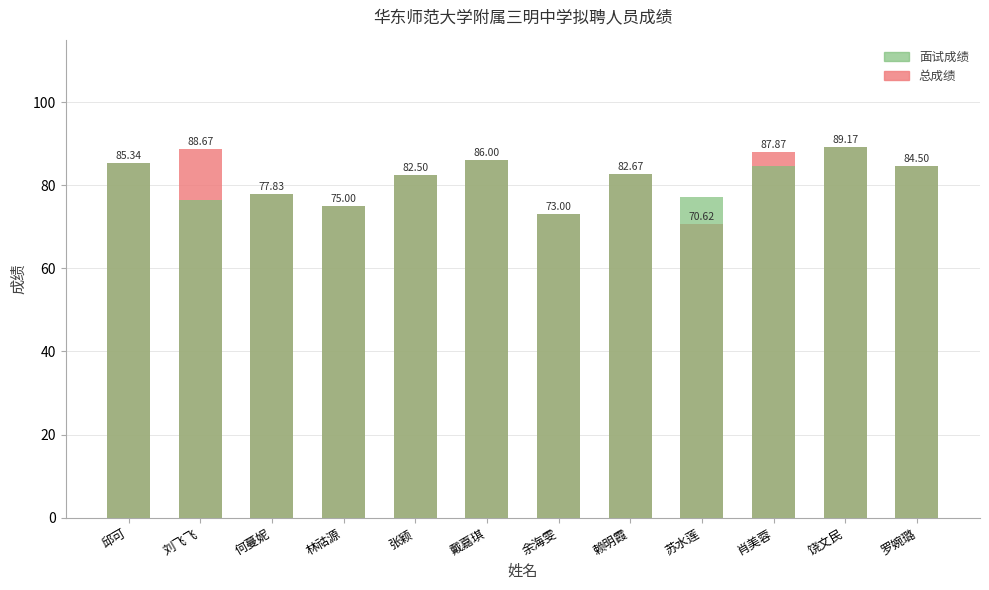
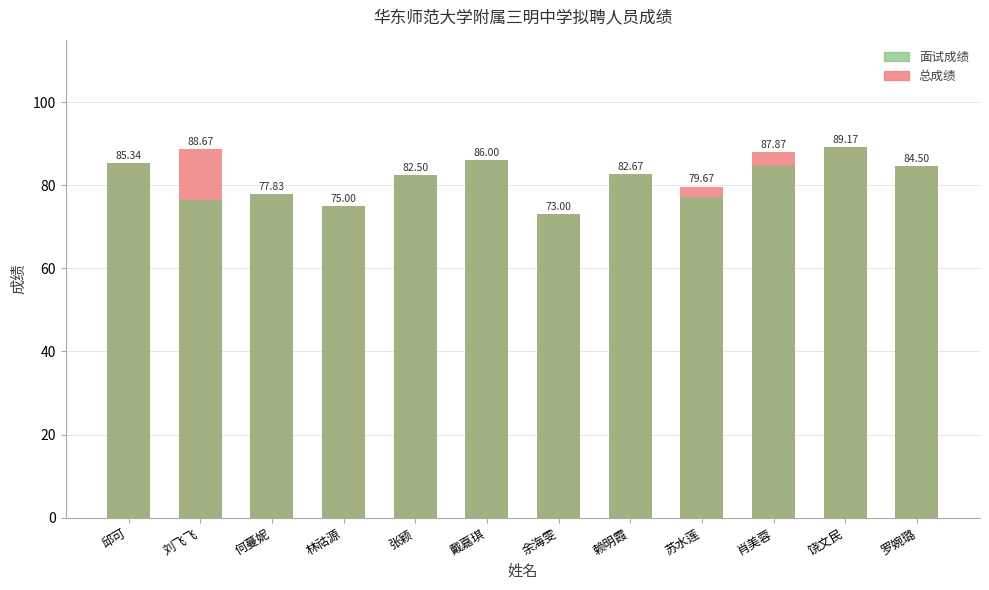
  {
    "总成绩": {
      "邱可": 85.34,
      "刘飞飞": 88.67,
      "何蔓妮": 77.83,
      "林祜源": 75.00,
      "张颖": 82.50,
      "戴嘉琪": 86.00,
      "余海雯": 73.00,
      "赖明霞": 82.67,
-     "苏水莲": 70.62,
+     "苏水莲": 79.67,
      "肖美蓉": 87.87,
      "饶文民": 89.17,
      "罗婉璐": 84.50
    },
    "面试成绩": {
      "邱可": 85.34,
      "何蔓妮": 77.83,
      "林祜源": 75.00,
      "张颖": 82.50,
      "戴嘉琪": 86.00,
      "余海雯": 73.00,
      "赖明霞": 82.67,
      "饶文民": 89.17,
      "罗婉璐": 84.50
    }
  }
